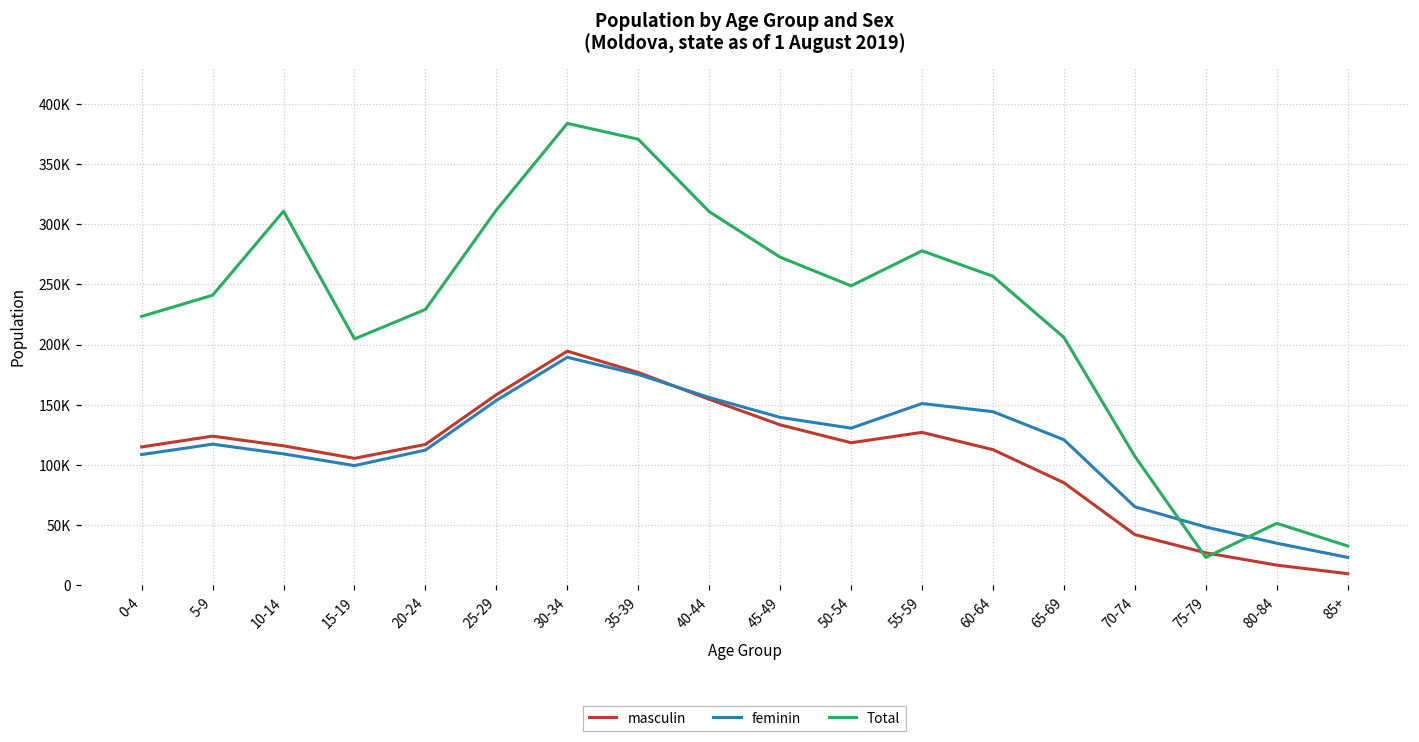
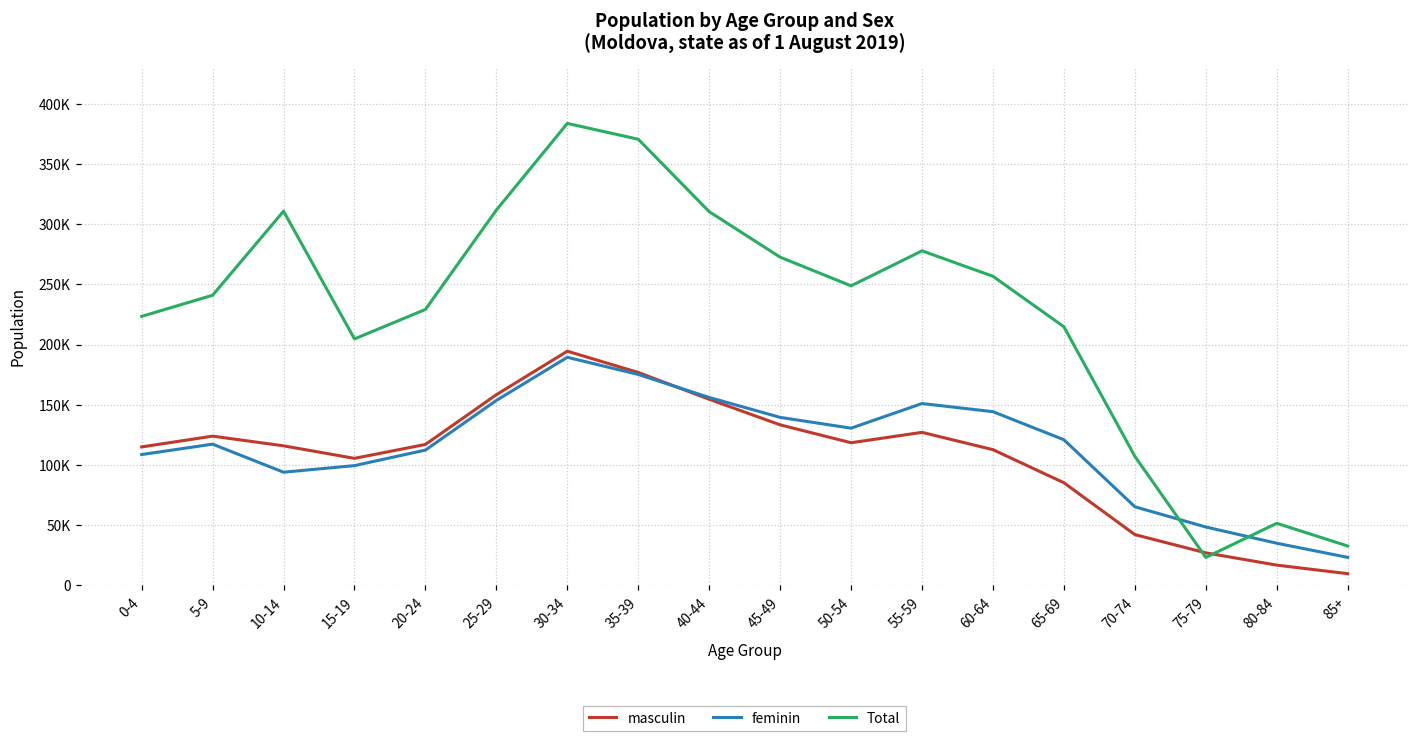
  {
    "masculin": {
      "0-4": 115000,
      "5-9": 124000,
      "10-14": 116000,
      "15-19": 105000,
      "20-24": 117000,
      "25-29": 158000,
      "30-34": 194000,
      "45-49": 133000,
      "50-54": 118000,
      "55-59": 127000,
      "60-64": 113000,
      "65-69": 85000,
      "70-74": 42000,
      "75-79": 27000,
      "80-84": 17000,
      "85+": 9000
    },
    "feminin": {
      "0-4": 109000,
      "5-9": 117000,
-     "10-14": 109000,
+     "10-14": 94000,
      "15-19": 99000,
      "20-24": 112000,
      "25-29": 154000,
      "30-34": 189000,
      "45-49": 139000,
      "50-54": 130000,
      "55-59": 151000,
      "60-64": 144000,
      "65-69": 121000,
      "70-74": 65000,
      "75-79": 48000,
      "80-84": 35000,
      "85+": 23000
    },
    "Total": {
      "0-4": 223000,
      "5-9": 241000,
      "10-14": 311000,
      "15-19": 205000,
      "20-24": 229000,
      "25-29": 312000,
      "30-34": 384000,
      "35-39": 371000,
      "40-44": 311000,
      "45-49": 273000,
      "50-54": 249000,
      "55-59": 278000,
      "60-64": 257000,
-     "65-69": 206000,
+     "65-69": 215000,
      "70-74": 107000,
      "75-79": 23000,
      "80-84": 51000,
      "85+": 32000
    }
  }
